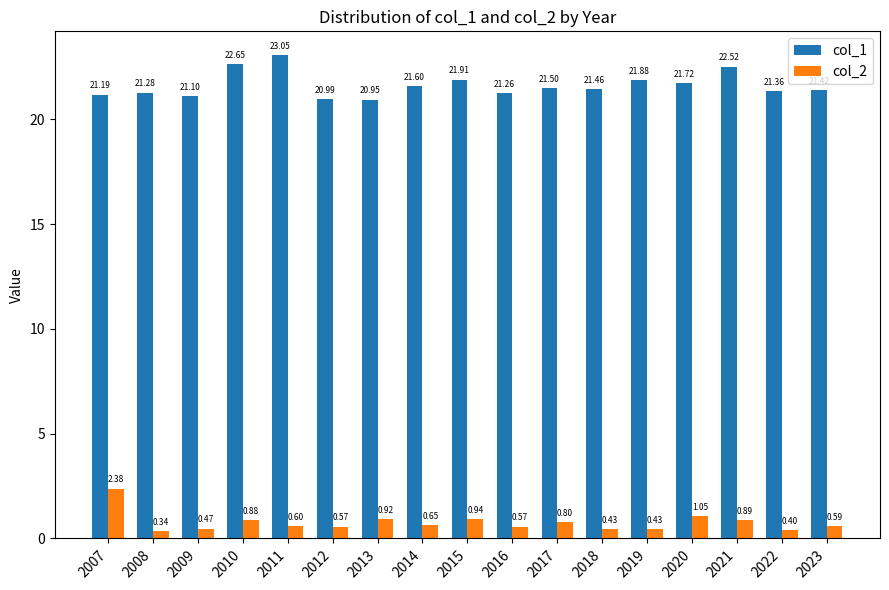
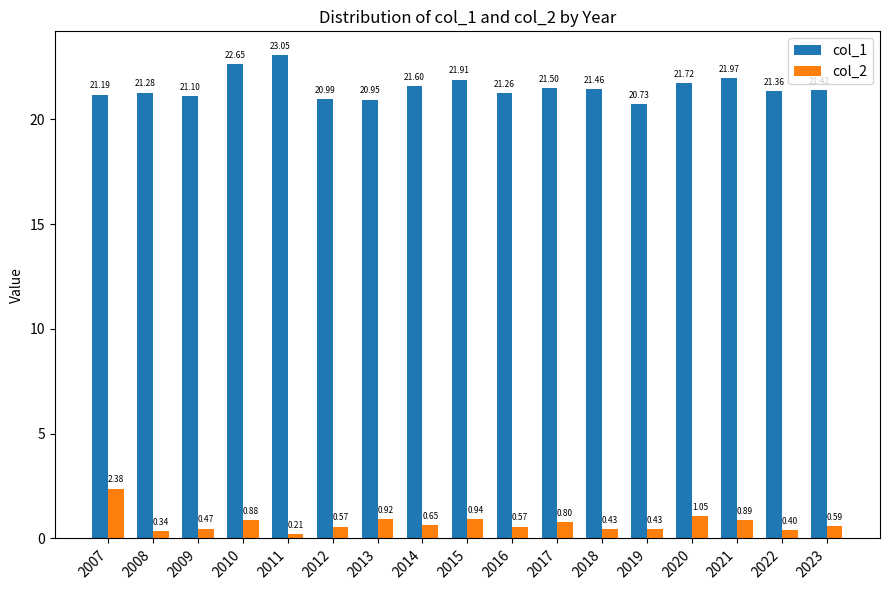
  {
    "col_1": {
      "2007": 21.19,
      "2008": 21.28,
      "2009": 21.10,
      "2010": 22.65,
      "2011": 23.05,
      "2012": 20.99,
      "2013": 20.95,
      "2014": 21.60,
      "2015": 21.91,
      "2016": 21.26,
      "2017": 21.50,
      "2018": 21.46,
-     "2019": 21.88,
+     "2019": 20.73,
      "2020": 21.72,
-     "2021": 22.52,
+     "2021": 21.97,
      "2022": 21.36
    },
    "col_2": {
      "2007": 2.38,
      "2008": 0.34,
      "2009": 0.47,
      "2010": 0.88,
-     "2011": 0.60,
+     "2011": 0.21,
      "2012": 0.57,
      "2013": 0.92,
      "2014": 0.65,
      "2015": 0.94,
      "2016": 0.57,
      "2017": 0.80,
      "2018": 0.43,
      "2019": 0.43,
      "2020": 1.05,
      "2021": 0.89,
      "2022": 0.40,
      "2023": 0.59
    }
  }
